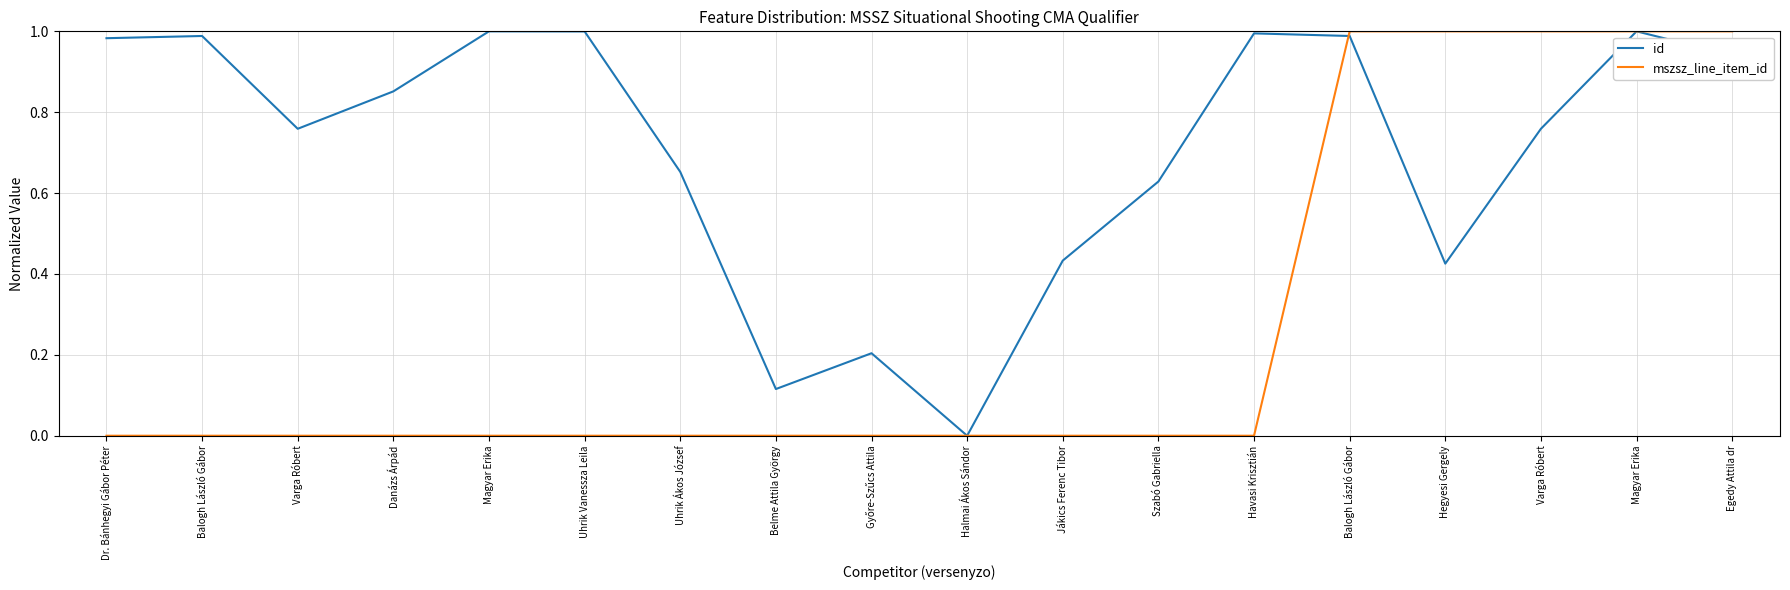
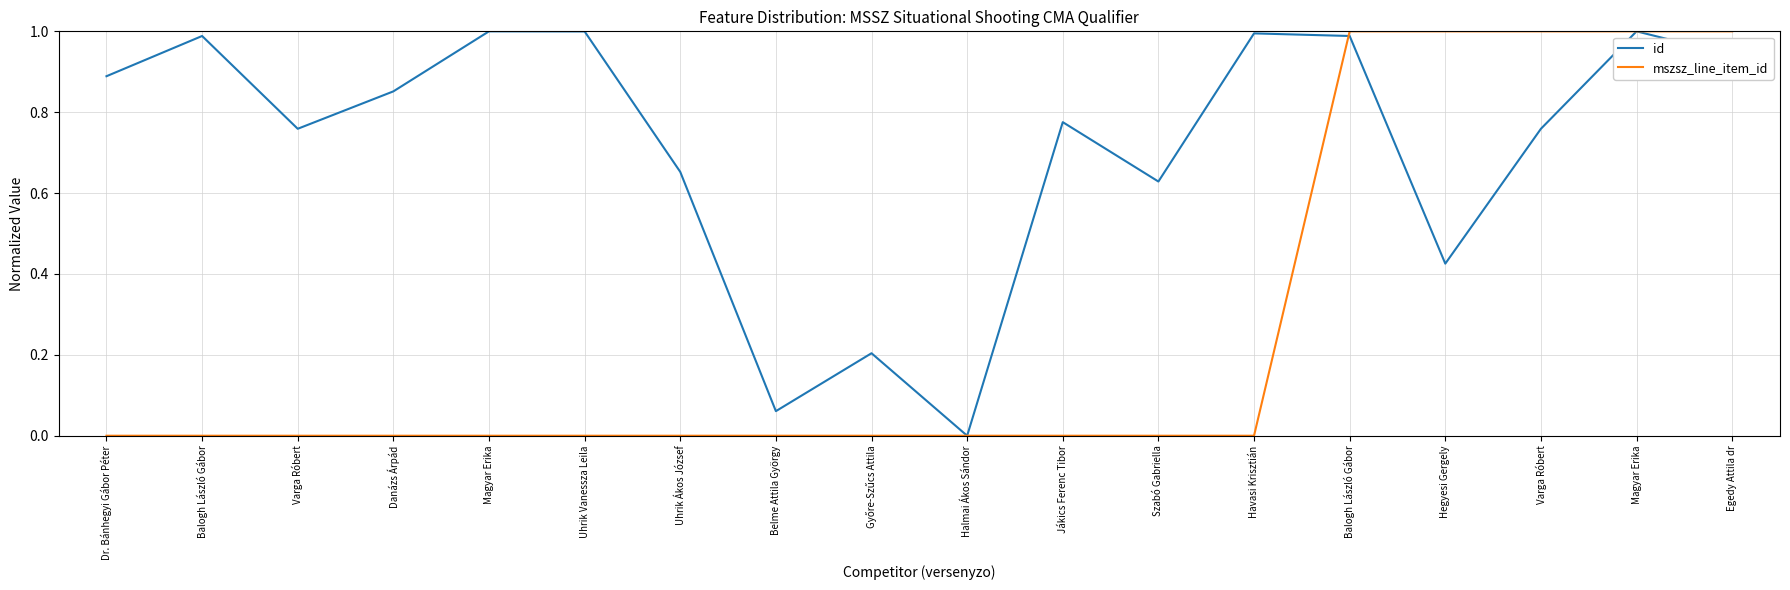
  {
    "id": {
-     "Dr. Bánhegyi Gábor Péter": 0.98,
+     "Dr. Bánhegyi Gábor Péter": 0.89,
      "Danázs Árpád": 0.85,
      "Uhrik Vanessza Leila": 1.00,
      "Uhrik Ákos József": 0.65,
-     "Belme Attila György": 0.12,
+     "Belme Attila György": 0.06,
      "Győre-Szűcs Attila": 0.20,
-     "Jákics Ferenc Tibor": 0.43,
+     "Jákics Ferenc Tibor": 0.78,
      "Szabó Gabriella": 0.63,
      "Havasi Krisztián": 0.99,
      "Hegyesi Gergely": 0.43
    },
    "mszsz_line_item_id": {
      "Dr. Bánhegyi Gábor Péter": 0.00,
      "Danázs Árpád": 0.00,
      "Uhrik Vanessza Leila": 0.00,
      "Uhrik Ákos József": 0.00,
      "Belme Attila György": 0.00,
      "Győre-Szűcs Attila": 0.00,
      "Jákics Ferenc Tibor": 0.00,
      "Szabó Gabriella": 0.00,
      "Havasi Krisztián": 0.00,
      "Hegyesi Gergely": 1.00,
      "Egedy Attila dr": 1.00
    }
  }
